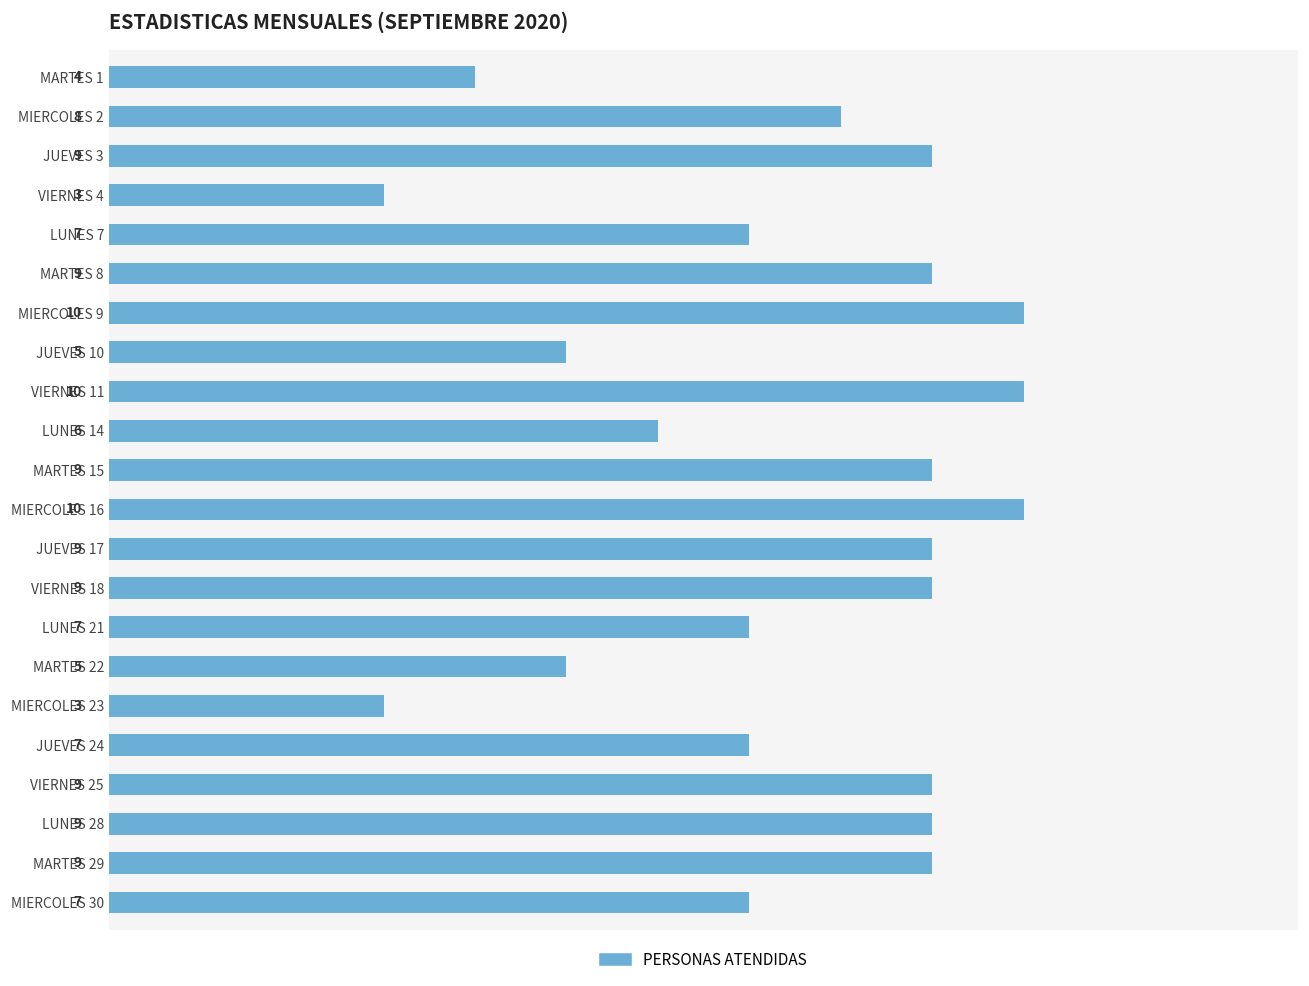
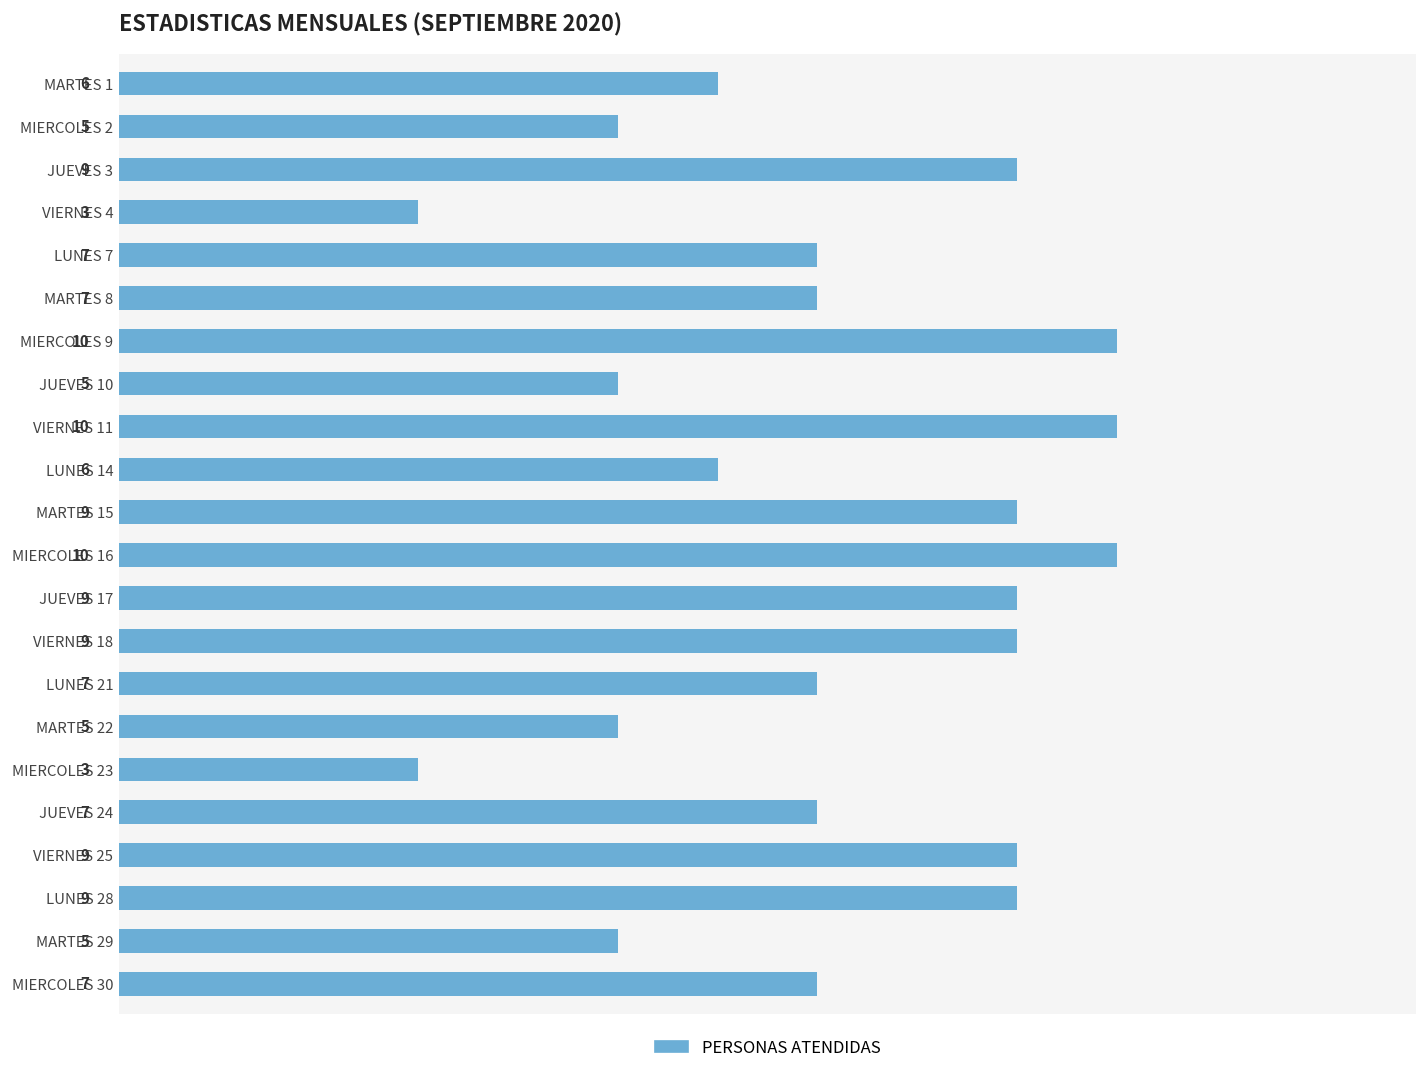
  {
-   "MARTES 1": 4,
-   "MIERCOLES 2": 8,
-   "MARTES 8": 9,
-   "MARTES 29": 9
+   "MARTES 1": 6,
+   "MIERCOLES 2": 5,
+   "MARTES 8": 7,
+   "MARTES 29": 5
  }
